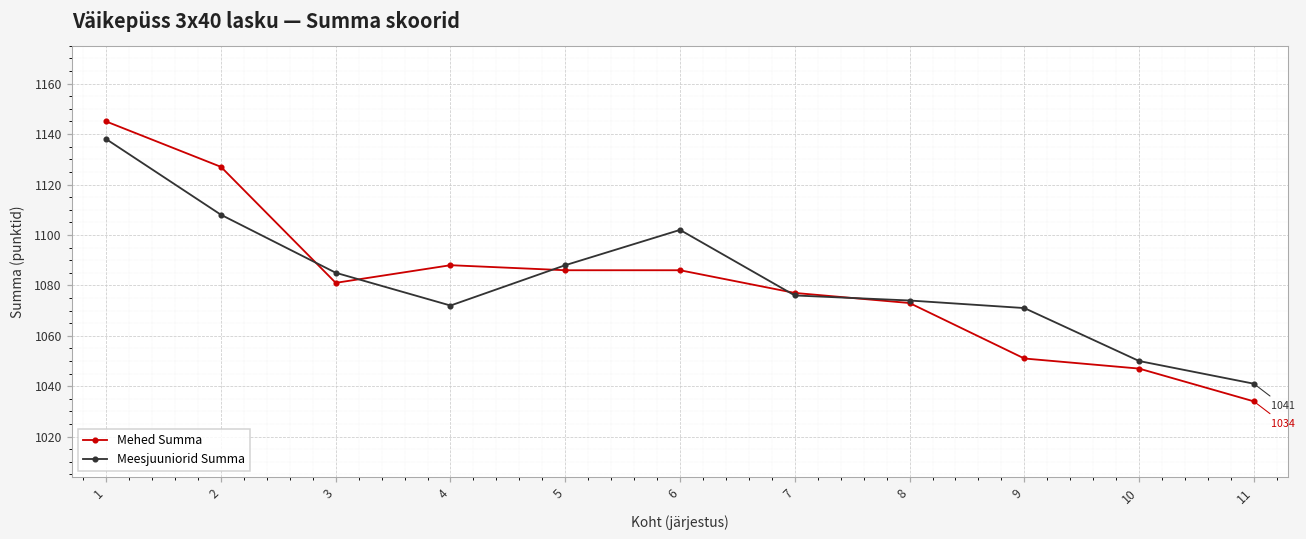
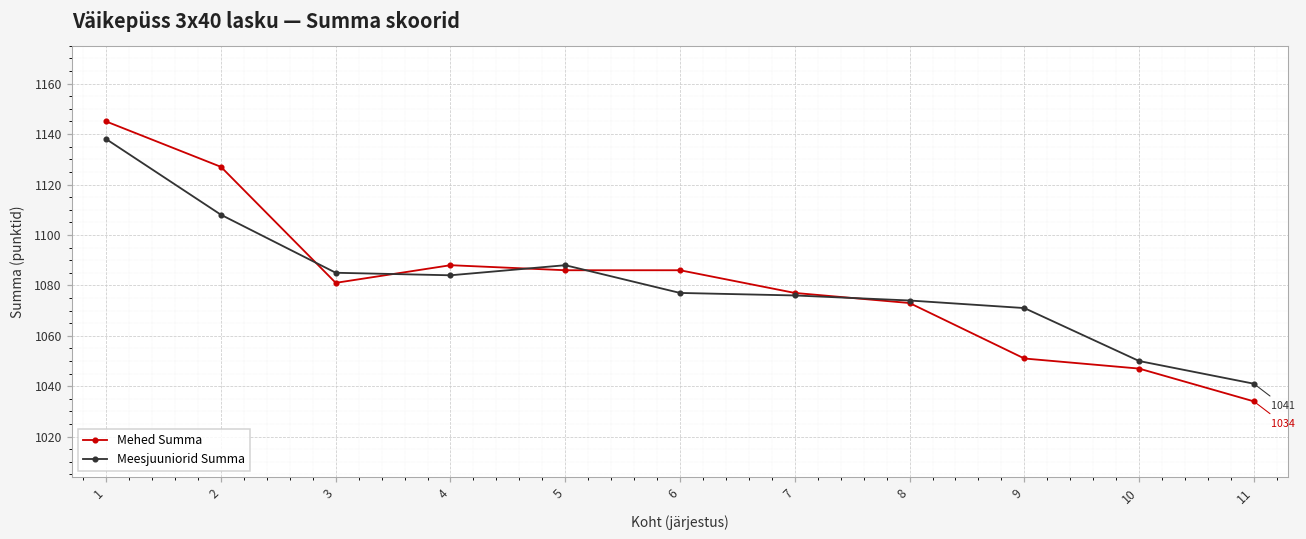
  {
    "Mehed Summa": {
      "1": 1145,
      "2": 1127,
      "3": 1081,
      "4": 1088,
      "5": 1086,
      "6": 1086,
      "9": 1051,
      "10": 1047
    },
    "Meesjuuniorid Summa": {
      "1": 1138,
      "2": 1108,
      "3": 1085,
-     "4": 1072,
+     "4": 1084,
      "5": 1088,
-     "6": 1102,
+     "6": 1077,
      "9": 1071,
      "10": 1050
    }
  }
